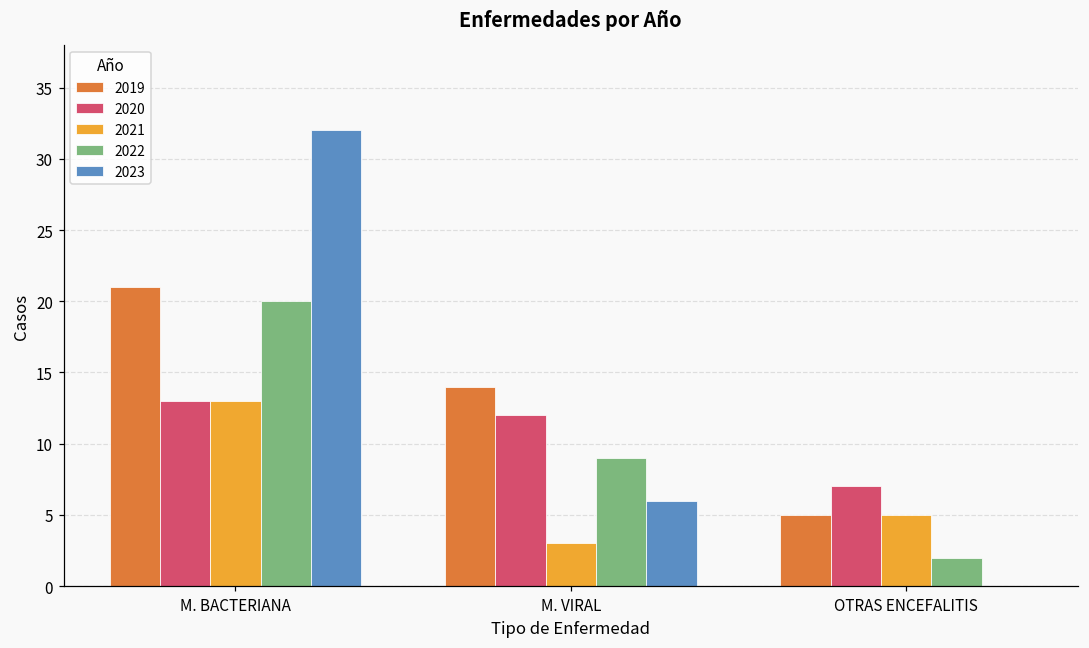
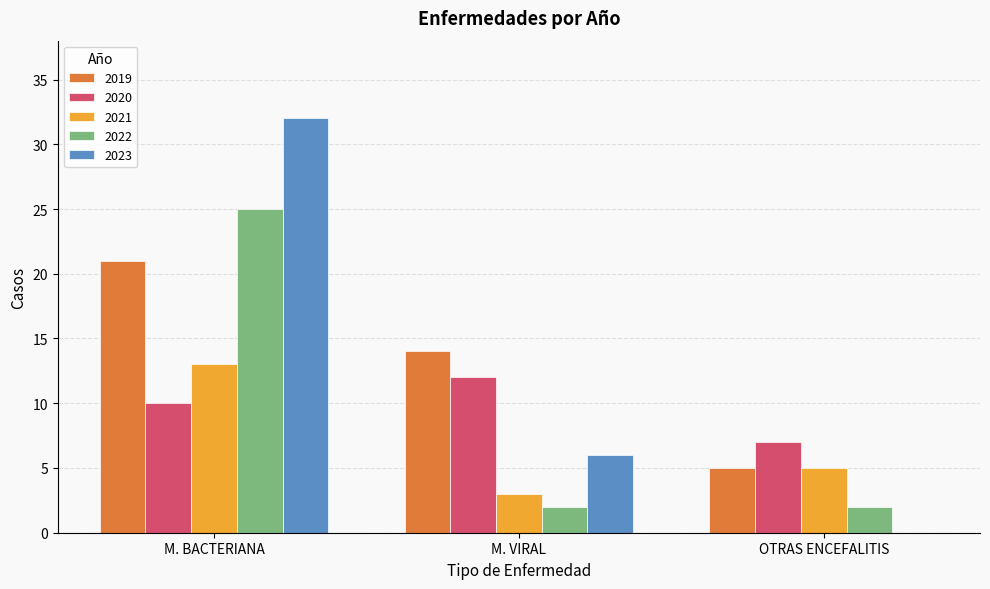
  {
    "2020": {
-     "M. BACTERIANA": 13,
+     "M. BACTERIANA": 10,
      "M. VIRAL": 12,
      "OTRAS ENCEFALITIS": 7
    },
    "2022": {
-     "M. BACTERIANA": 20,
-     "M. VIRAL": 9,
+     "M. BACTERIANA": 25,
+     "M. VIRAL": 2,
      "OTRAS ENCEFALITIS": 2
    },
    "2023": {
      "M. BACTERIANA": 32,
      "M. VIRAL": 6,
      "OTRAS ENCEFALITIS": 0
    }
  }
